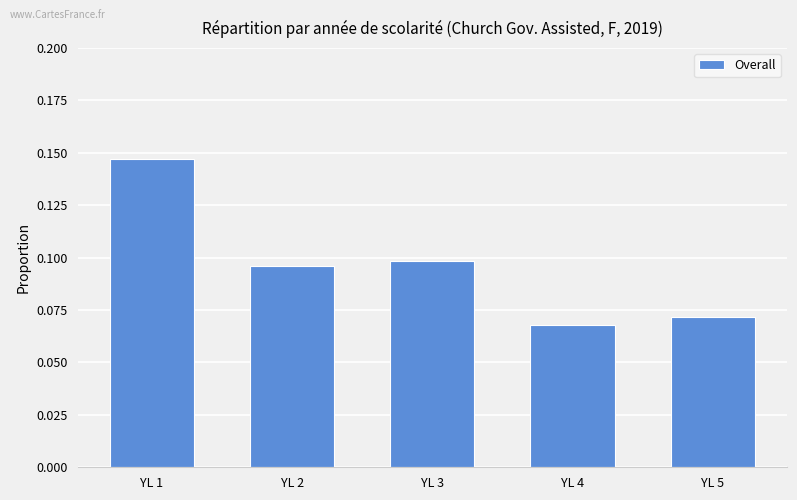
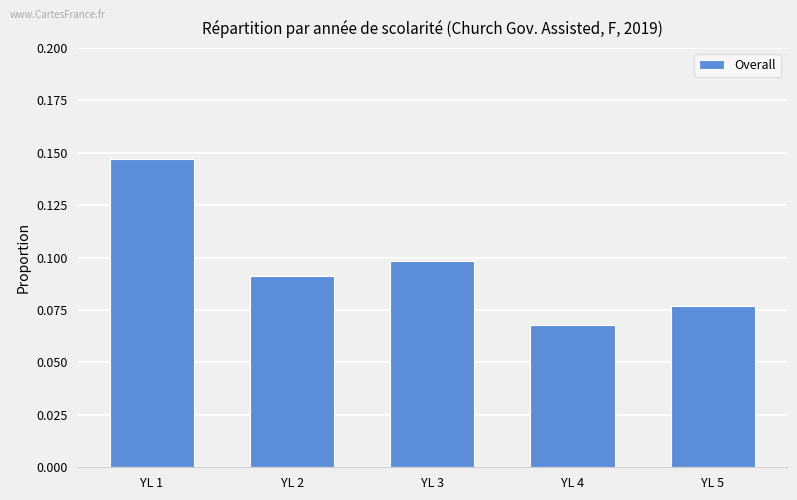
  {
    "YL 1": 0.147,
-   "YL 2": 0.096,
+   "YL 2": 0.091,
    "YL 3": 0.099,
    "YL 4": 0.068,
-   "YL 5": 0.071
+   "YL 5": 0.077
  }
